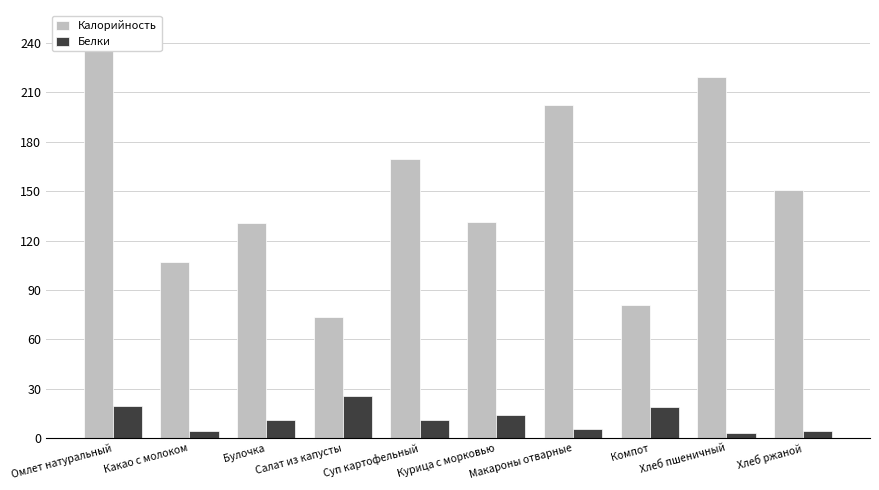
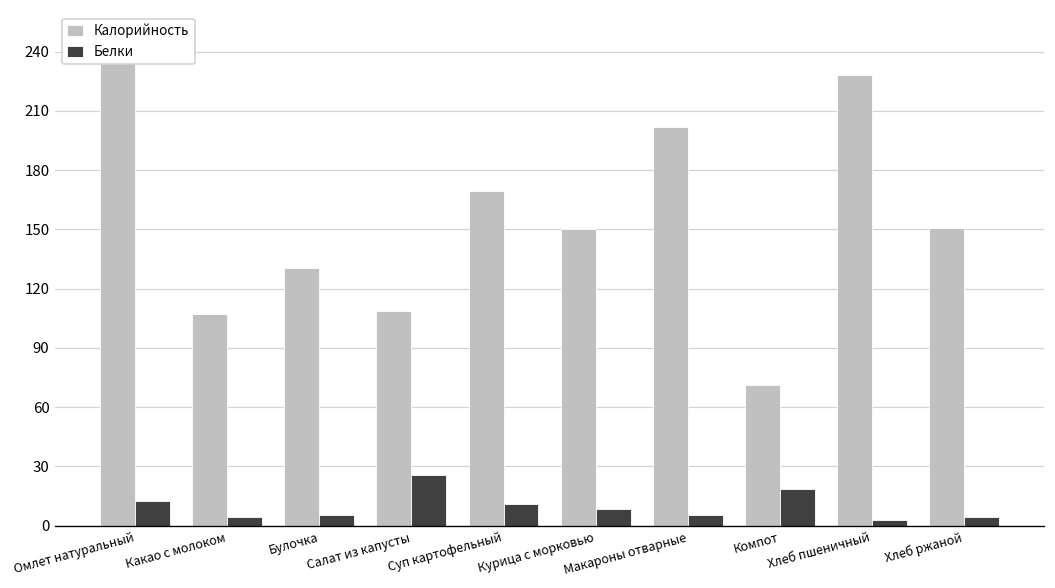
  {
    "Калорийность": {
      "Какао с молоком": 107,
      "Булочка": 130,
-     "Салат из капусты": 74,
+     "Салат из капусты": 109,
      "Суп картофельный": 169,
-     "Курица с морковью": 131,
+     "Курица с морковью": 150,
      "Макароны отварные": 202,
-     "Компот": 81,
-     "Хлеб пшеничный": 219,
+     "Компот": 71,
+     "Хлеб пшеничный": 228,
      "Хлеб ржаной": 151
    },
    "Белки": {
-     "Омлет натуральный": 19,
+     "Омлет натуральный": 13,
      "Какао с молоком": 5,
-     "Булочка": 11,
+     "Булочка": 6,
      "Салат из капусты": 26,
      "Суп картофельный": 11,
-     "Курица с морковью": 14,
+     "Курица с морковью": 9,
      "Макароны отварные": 5,
      "Компот": 19,
      "Хлеб пшеничный": 3,
      "Хлеб ржаной": 4
    }
  }
